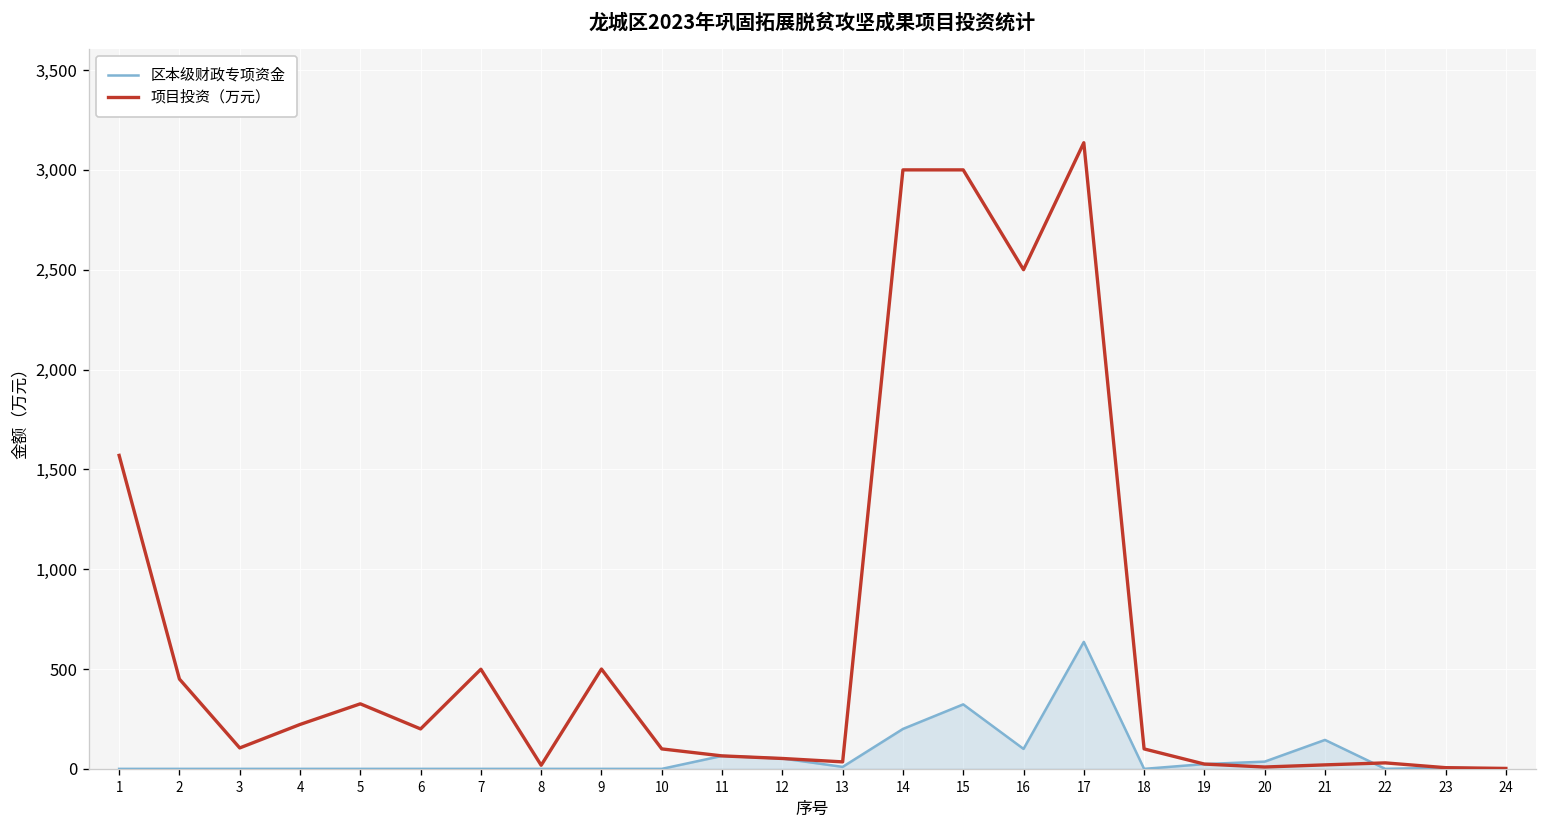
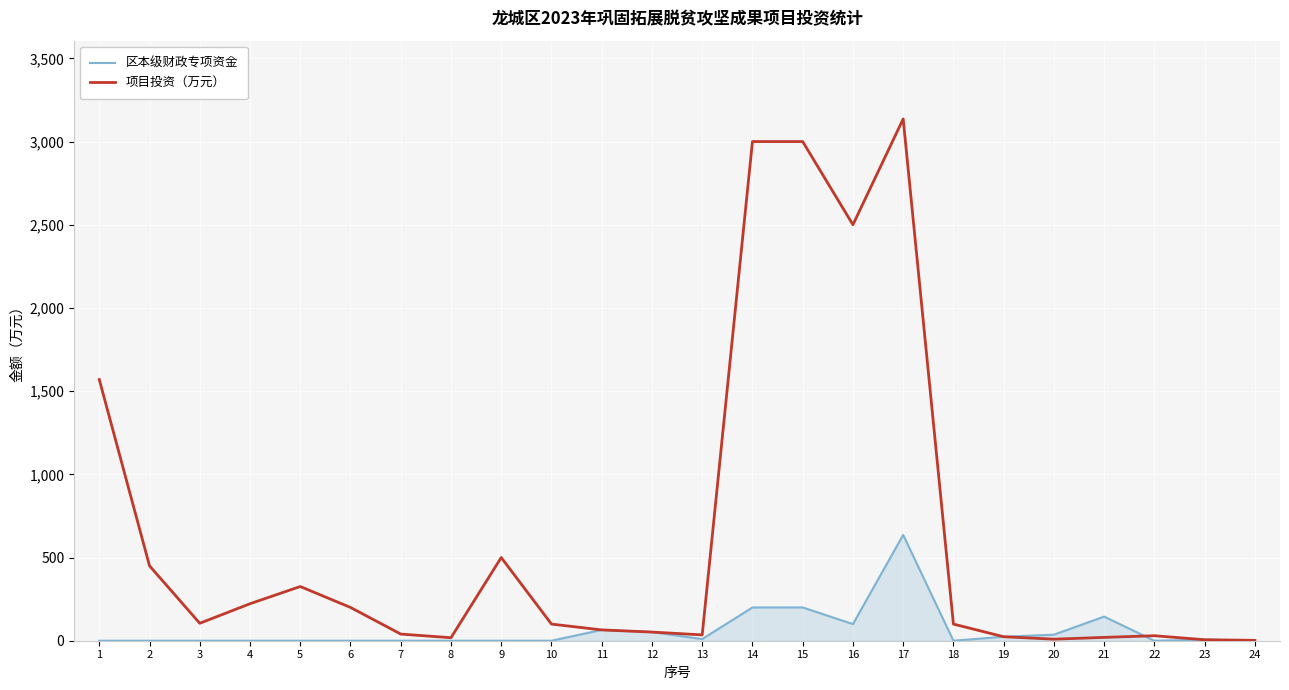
  {
    "区本级财政专项资金": {
      "1": "0",
      "2": "0",
      "3": "0",
      "4": "0",
      "5": "0",
      "6": "0",
      "7": "0",
      "8": "0",
      "9": "0",
      "10": "0",
      "13": "10",
      "14": "200",
-     "15": "320",
+     "15": "200",
      "16": "100",
      "17": "640",
      "18": "0",
      "20": "40",
      "21": "150",
      "22": "0"
    },
    "项目投资（万元）": {
      "1": "1,570",
      "2": "450",
      "3": "100",
      "4": "220",
      "5": "330",
      "6": "200",
-     "7": "500",
+     "7": "40",
      "8": "20",
      "9": "500",
      "10": "100",
      "13": "40",
      "14": "3,000",
      "15": "3,000",
      "16": "2,500",
      "17": "3,140",
      "18": "100",
      "20": "10",
      "21": "20",
      "22": "30"
    }
  }
